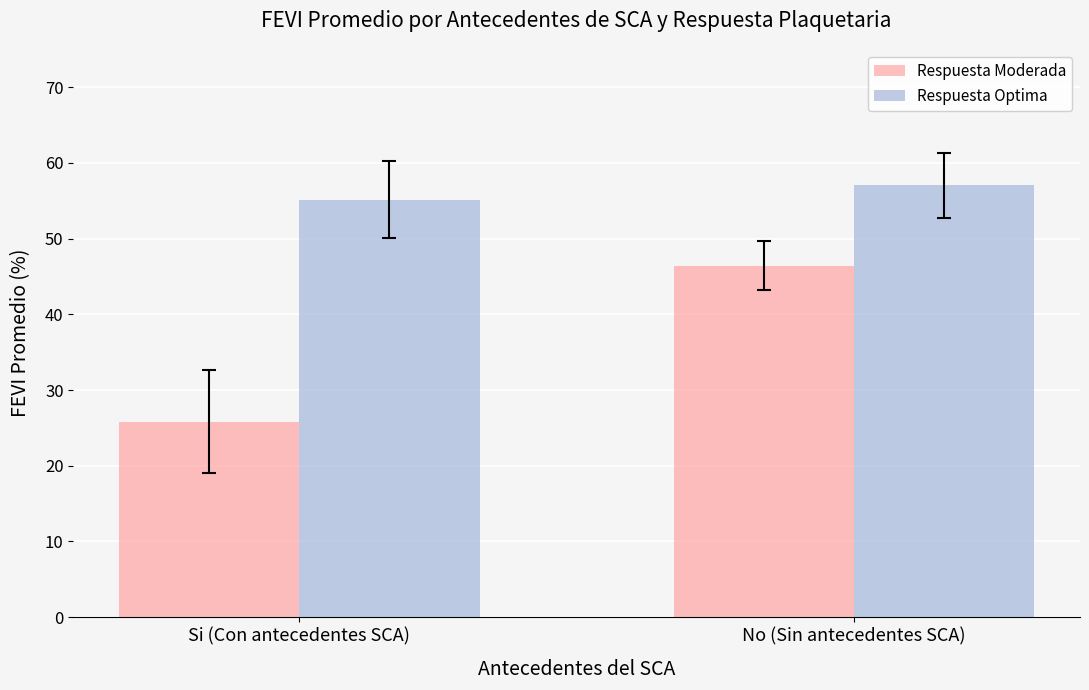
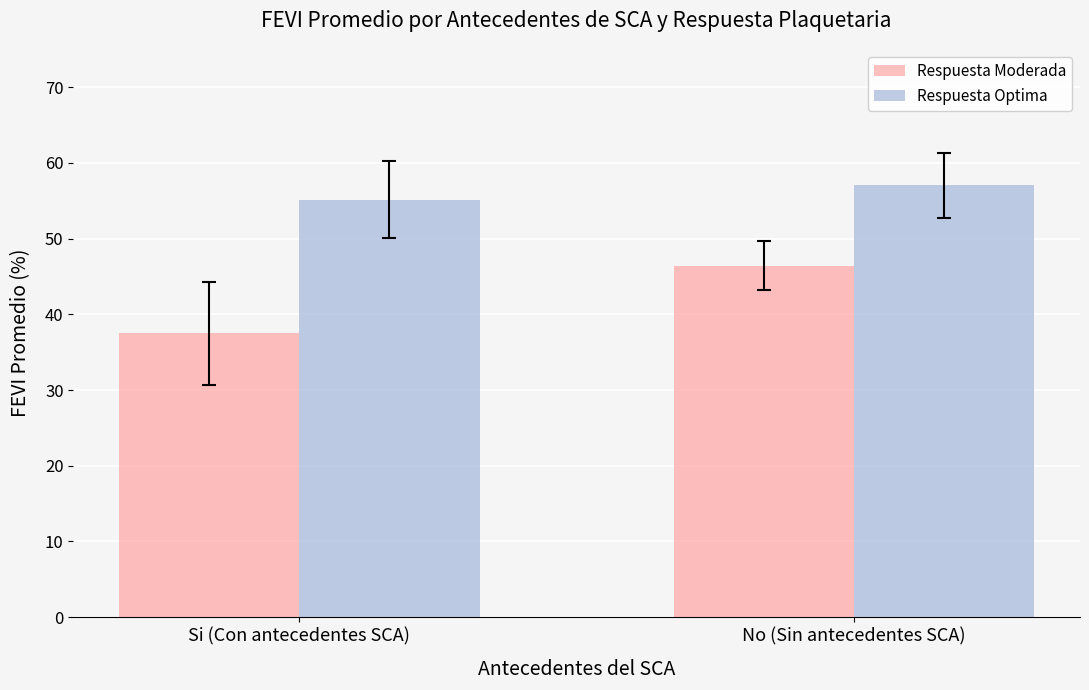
  {
    "Respuesta Moderada": {
-     "Si (Con antecedentes SCA)": 26,
+     "Si (Con antecedentes SCA)": 37,
      "No (Sin antecedentes SCA)": 46
    },
    "Respuesta Optima": {
      "Si (Con antecedentes SCA)": 55,
      "No (Sin antecedentes SCA)": 57
    }
  }
